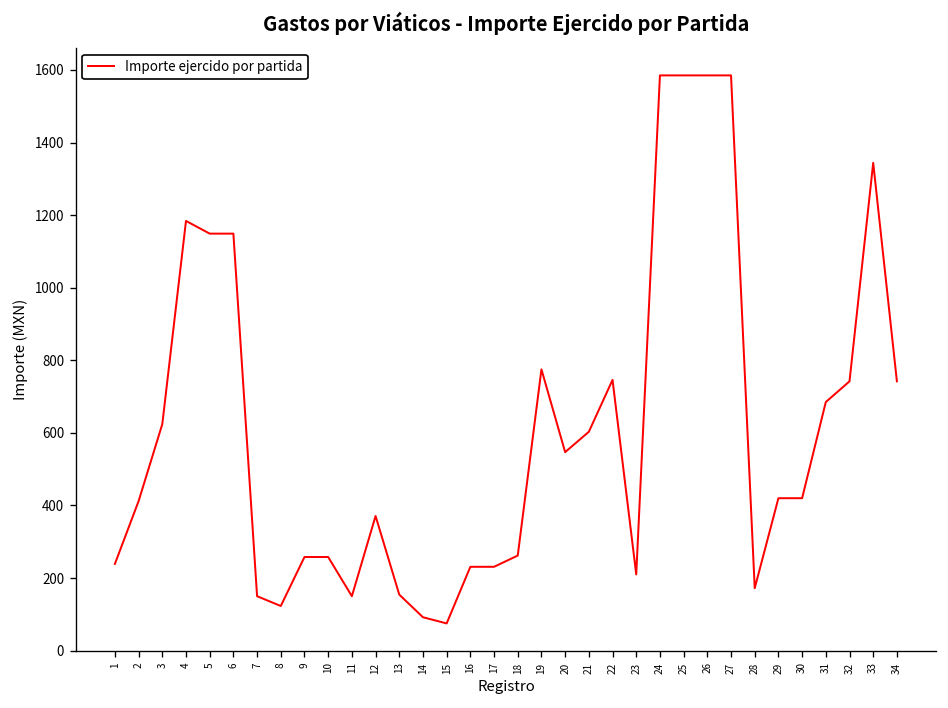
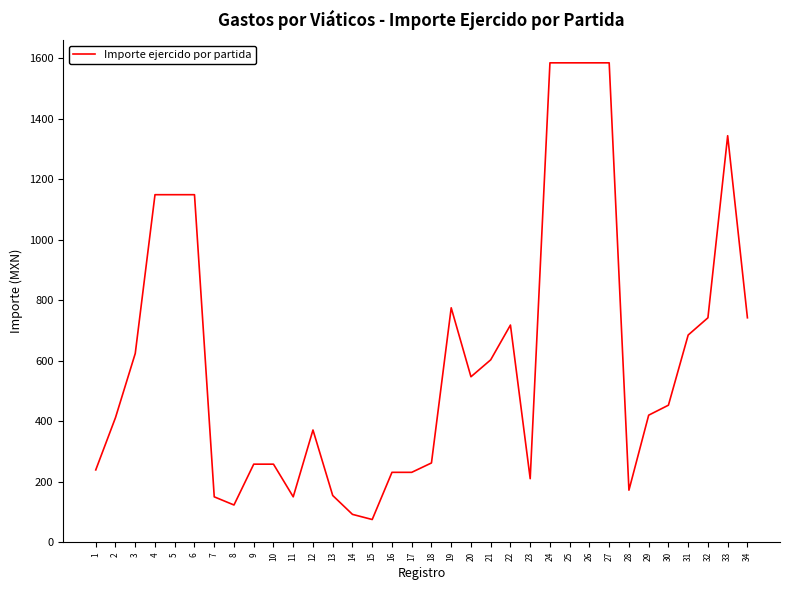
  {
    "1": 240,
    "2": 410,
    "3": 620,
-   "4": 1180,
+   "4": 1150,
    "5": 1150,
    "6": 1150,
    "7": 150,
    "8": 120,
    "9": 260,
    "10": 260,
    "11": 150,
    "12": 370,
    "13": 150,
    "14": 90,
    "15": 80,
    "16": 230,
    "17": 230,
    "18": 260,
    "19": 780,
    "20": 550,
    "21": 600,
-   "22": 750,
+   "22": 720,
    "23": 210,
    "24": 1590,
    "25": 1590,
    "26": 1590,
    "27": 1590,
    "28": 170,
    "29": 420,
-   "30": 420,
+   "30": 450,
    "31": 690,
    "32": 740,
    "33": 1340,
    "34": 740
  }
